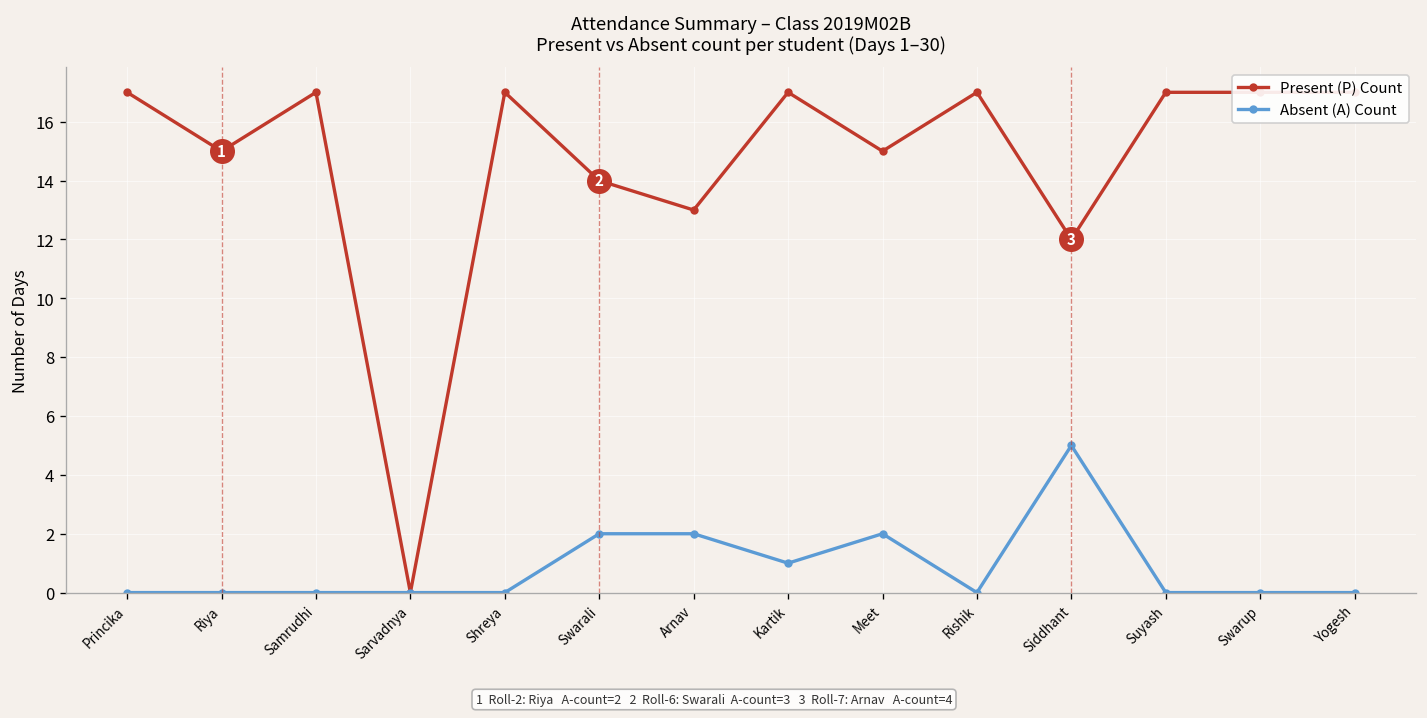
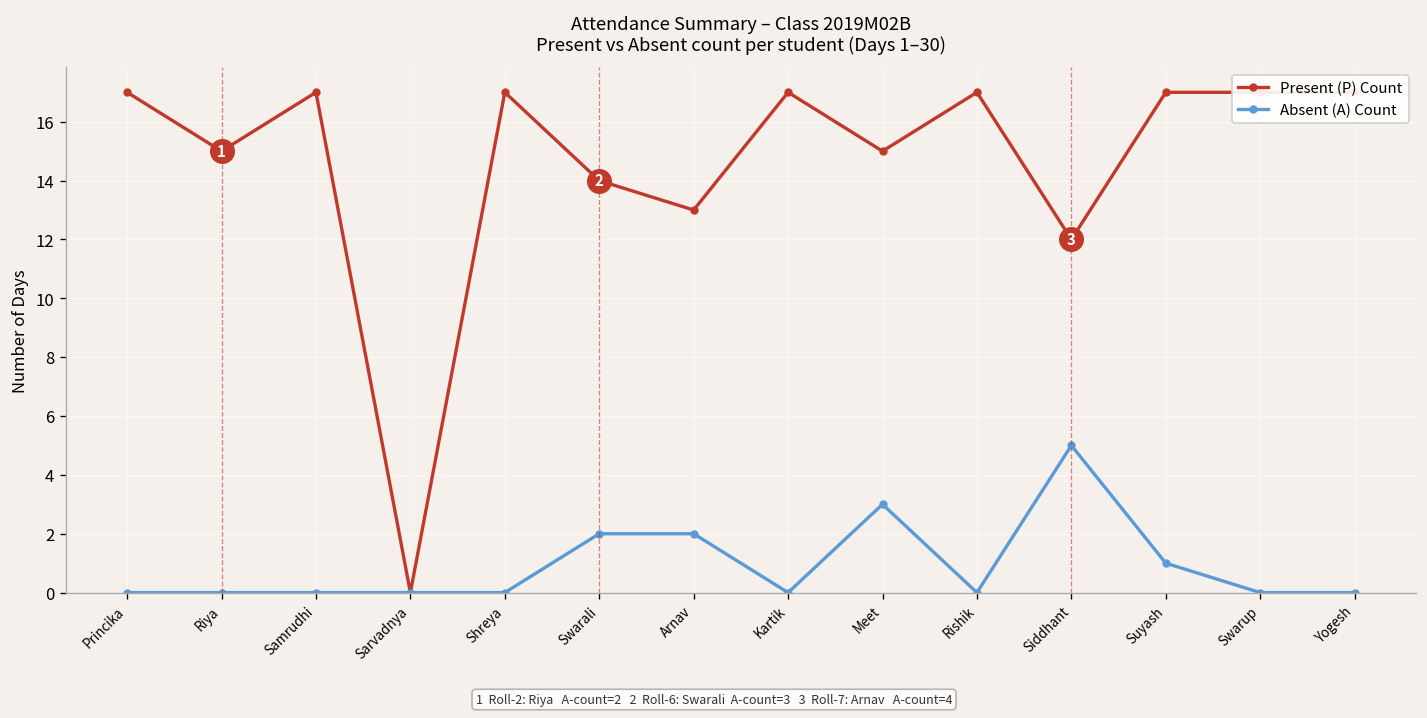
  {
    "Absent (A) Count": {
      "Princika": 0,
      "Riya": 0,
      "Samrudhi": 0,
      "Shreya": 0,
      "Swarali": 2,
      "Arnav": 2,
-     "Kartik": 1,
-     "Meet": 2,
+     "Kartik": 0,
+     "Meet": 3,
      "Rishik": 0,
      "Siddhant": 5,
-     "Suyash": 0,
+     "Suyash": 1,
      "Swarup": 0,
      "Yogesh": 0
    }
  }
